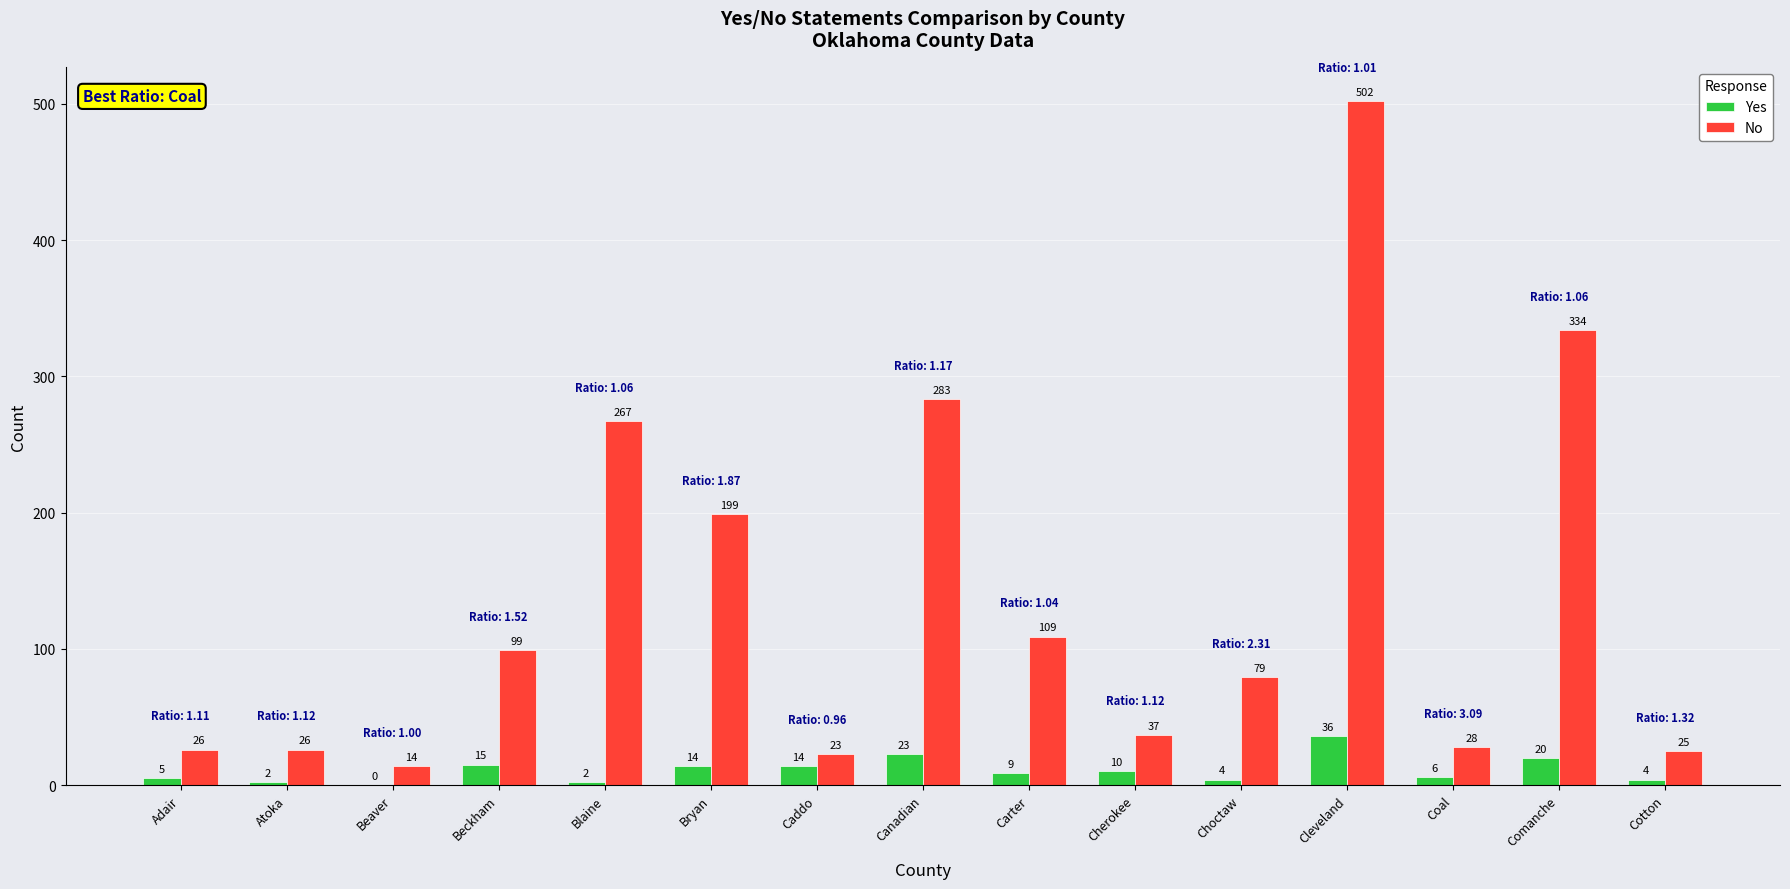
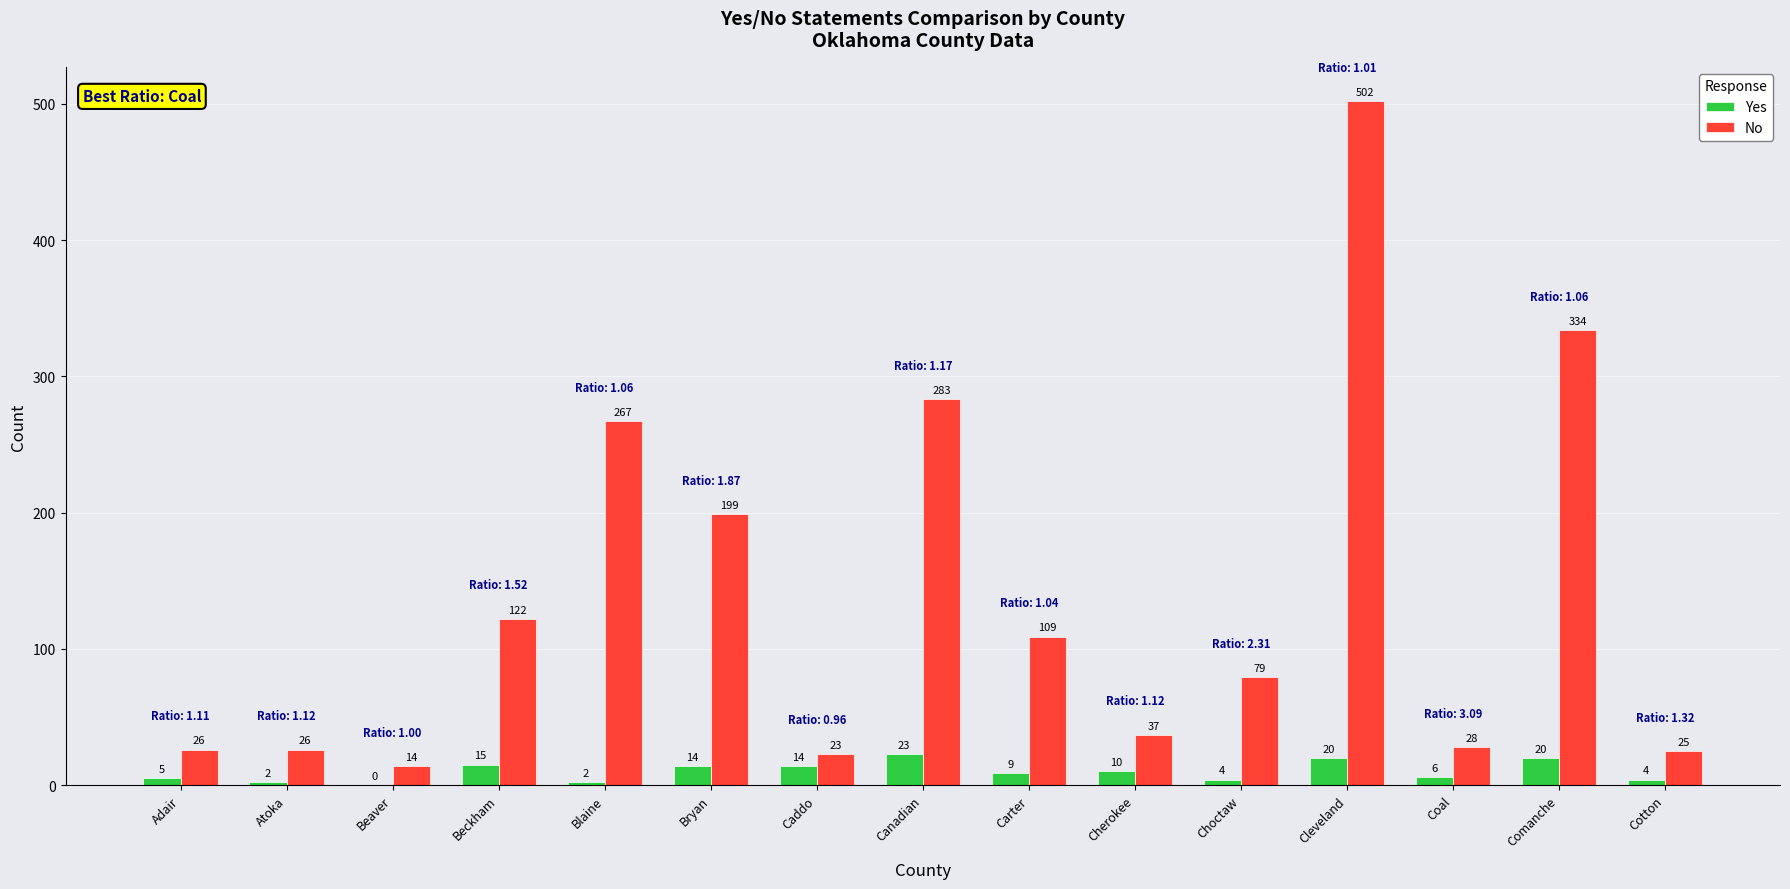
  {
    "Yes": {
      "Adair": 5,
      "Atoka": 2,
      "Beaver": 0,
      "Beckham": 15,
      "Blaine": 2,
      "Bryan": 14,
      "Caddo": 14,
      "Canadian": 23,
      "Carter": 9,
      "Cherokee": 10,
      "Choctaw": 4,
-     "Cleveland": 36,
+     "Cleveland": 20,
      "Coal": 6,
      "Comanche": 20,
      "Cotton": 4
    },
    "No": {
      "Adair": 26,
      "Atoka": 26,
      "Beaver": 14,
-     "Beckham": 99,
+     "Beckham": 122,
      "Blaine": 267,
      "Bryan": 199,
      "Caddo": 23,
      "Canadian": 283,
      "Carter": 109,
      "Cherokee": 37,
      "Choctaw": 79,
      "Cleveland": 502,
      "Coal": 28,
      "Comanche": 334,
      "Cotton": 25
    }
  }
